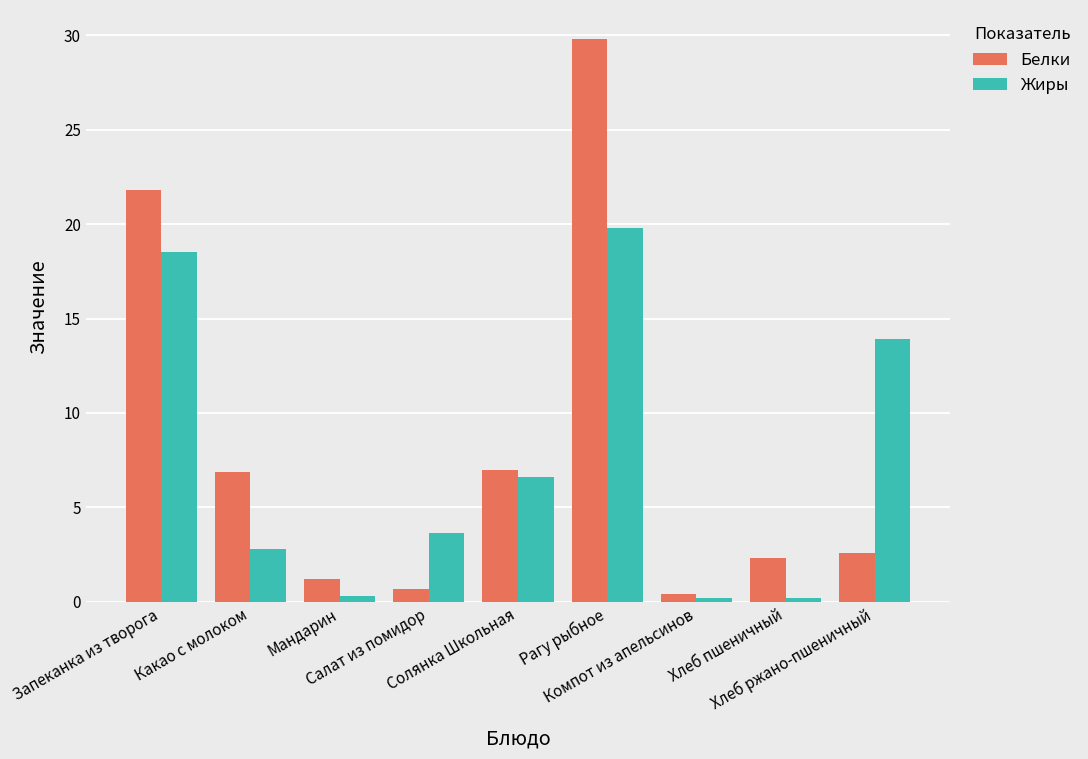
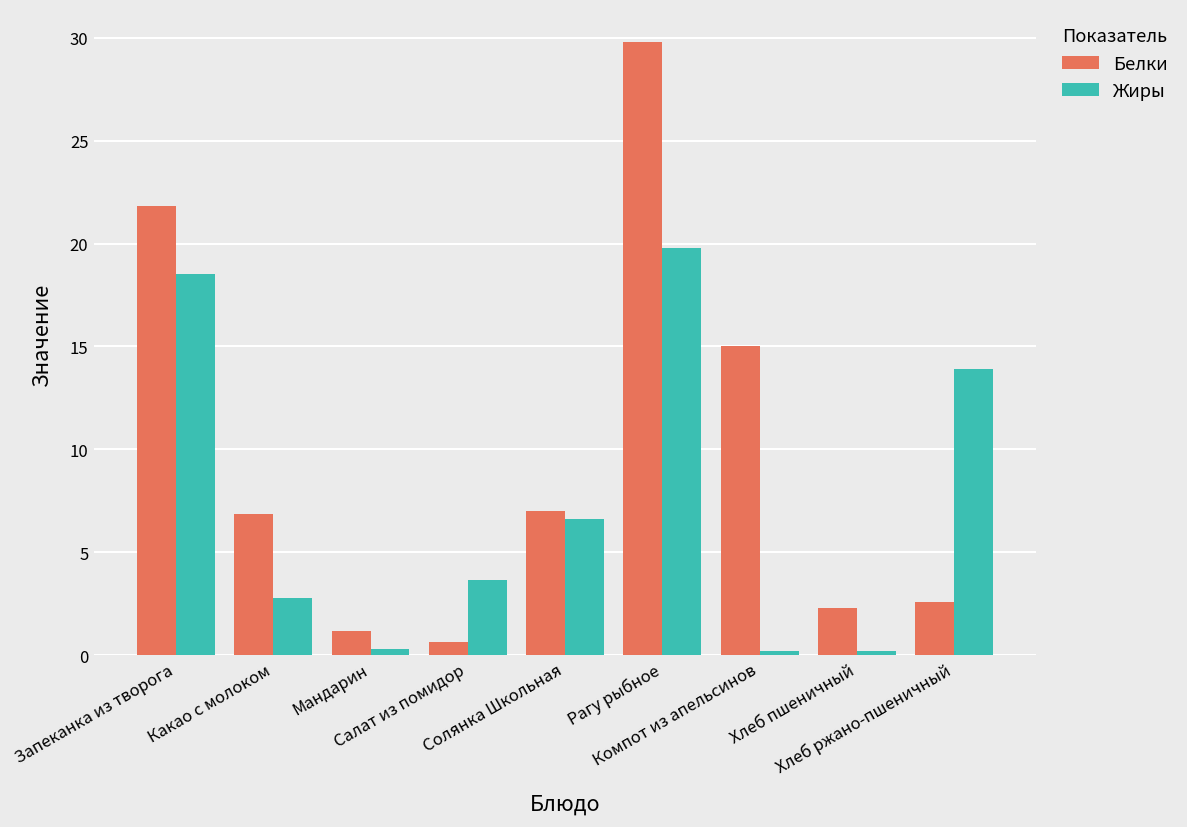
  {
    "Белки": {
      "Запеканка из творога": 21.8,
      "Какао с молоком": 6.9,
      "Мандарин": 1.2,
      "Салат из помидор": 0.7,
      "Солянка Школьная": 7.0,
      "Рагу рыбное": 29.8,
-     "Компот из апельсинов": 0.4,
+     "Компот из апельсинов": 15.0,
      "Хлеб пшеничный": 2.3,
      "Хлеб ржано-пшеничный": 2.6
    },
    "Жиры": {
      "Запеканка из творога": 18.5,
      "Какао с молоком": 2.8,
      "Мандарин": 0.3,
      "Салат из помидор": 3.7,
      "Солянка Школьная": 6.6,
      "Рагу рыбное": 19.8,
      "Компот из апельсинов": 0.2,
      "Хлеб пшеничный": 0.2,
      "Хлеб ржано-пшеничный": 13.9
    }
  }
